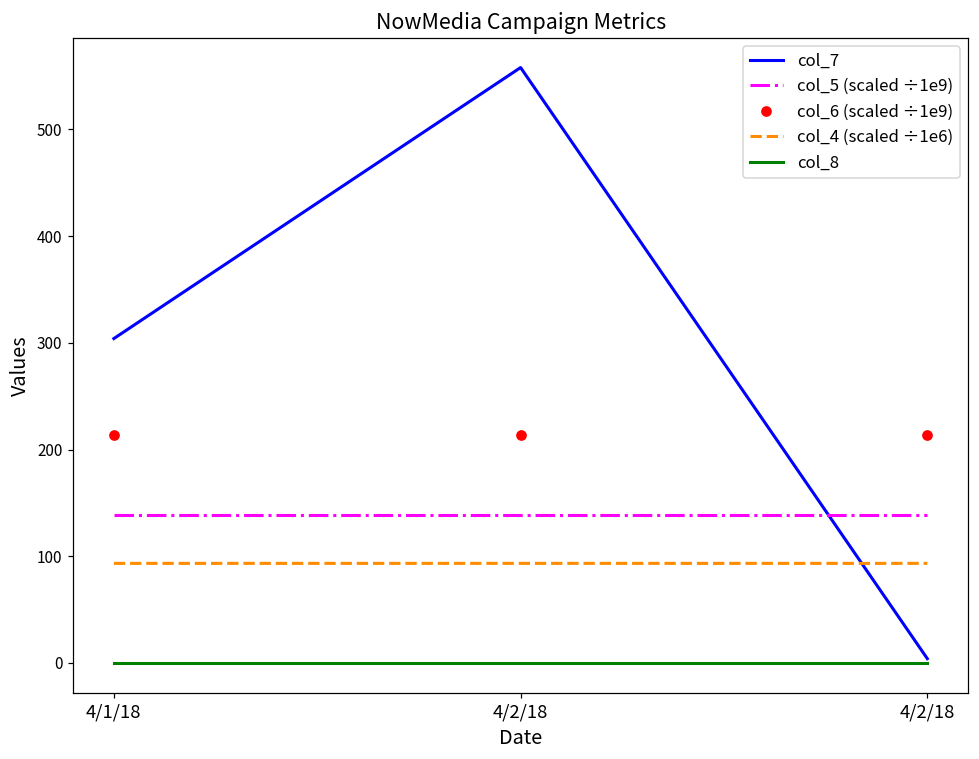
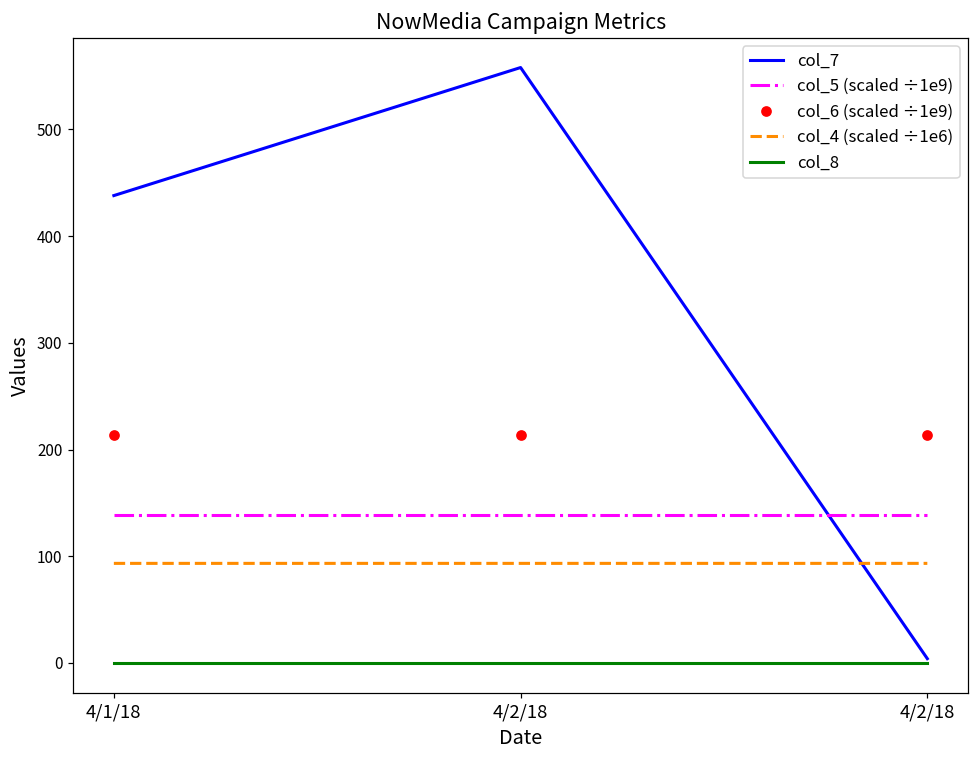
  {
    "col_7": {
-     "4/1/18": 300
+     "4/1/18": 440
    },
    "col_5 (scaled ÷1e9)": {
      "4/1/18": 140
    },
    "col_6 (scaled ÷1e9)": {
      "4/1/18": 210
    },
    "col_4 (scaled ÷1e6)": {
      "4/1/18": 90
    },
    "col_8": {
      "4/1/18": 0
    }
  }
